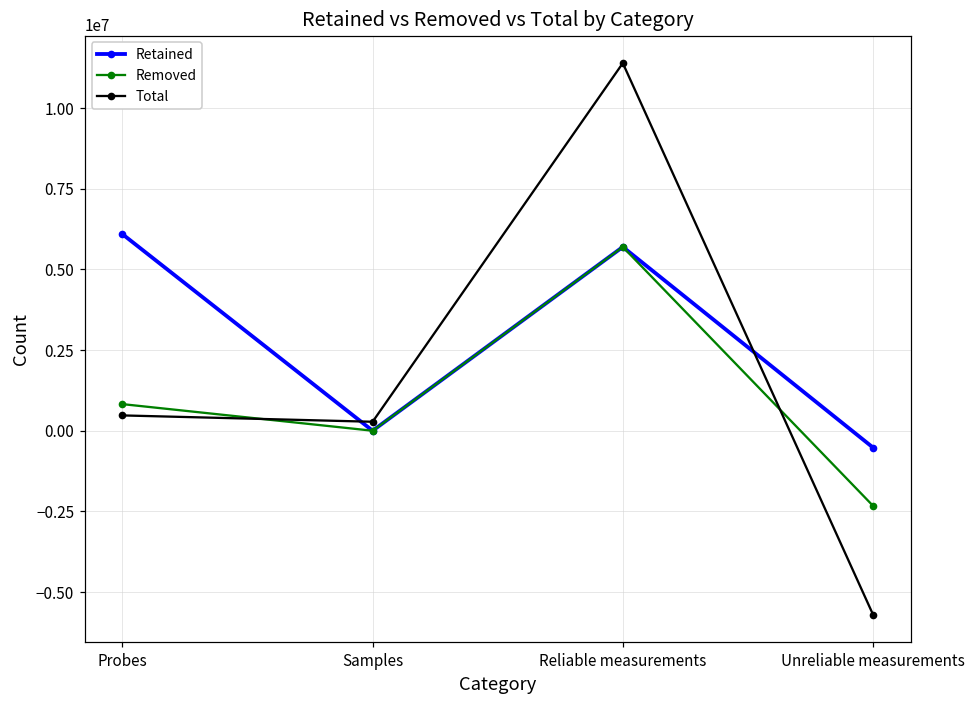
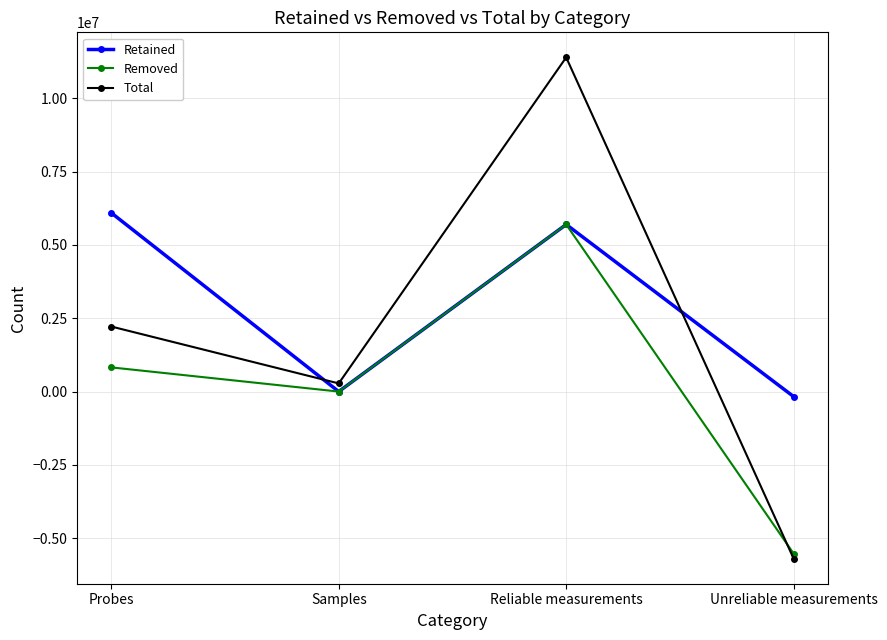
  {
    "Retained": {
      "Probes": 6100000,
-     "Unreliable measurements": -500000
+     "Unreliable measurements": -200000
    },
    "Removed": {
      "Probes": 800000,
-     "Unreliable measurements": -2300000
+     "Unreliable measurements": -5500000
    },
    "Total": {
-     "Probes": 500000,
+     "Probes": 2200000,
      "Samples": 300000,
      "Reliable measurements": 11400000,
      "Unreliable measurements": -5700000
    }
  }
